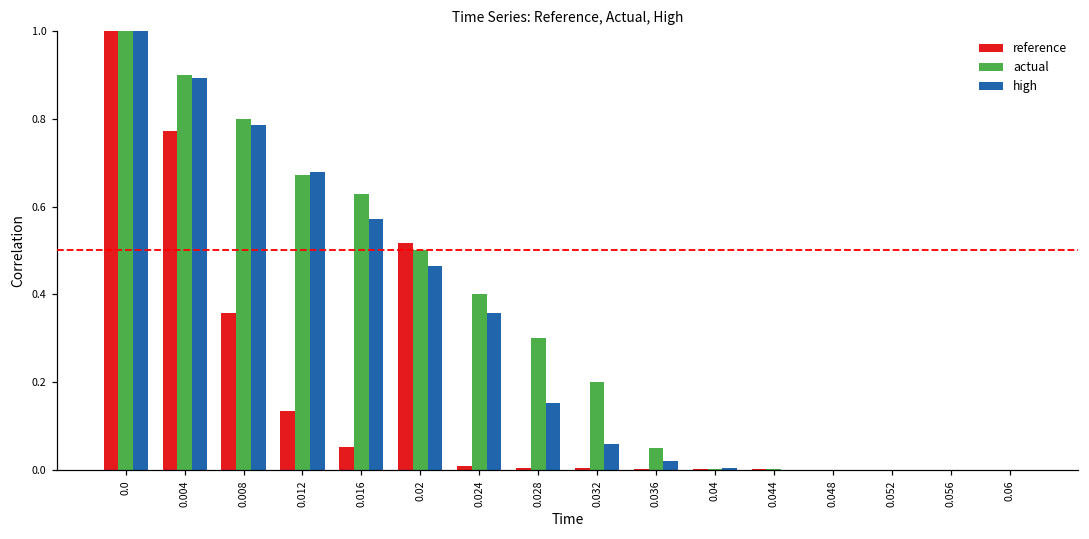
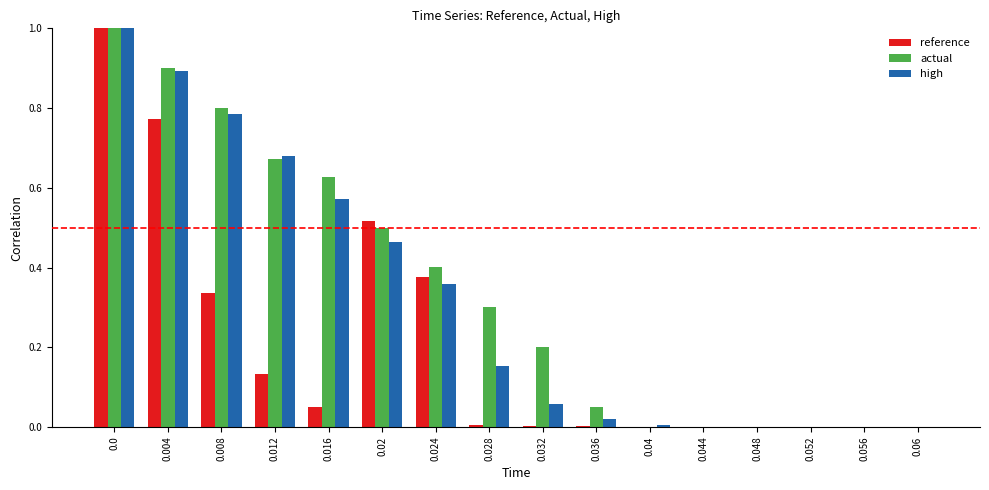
  {
    "reference": {
      "0.0": 1.00,
      "0.004": 0.77,
-     "0.008": 0.36,
+     "0.008": 0.34,
      "0.012": 0.13,
      "0.016": 0.05,
      "0.02": 0.52,
-     "0.024": 0.01,
+     "0.024": 0.38,
      "0.06": 0.00
    },
    "actual": {
      "0.0": 1.00,
      "0.004": 0.90,
      "0.008": 0.80,
      "0.012": 0.67,
      "0.016": 0.63,
      "0.02": 0.50,
      "0.024": 0.40,
      "0.028": 0.30,
      "0.032": 0.20,
      "0.036": 0.05,
      "0.06": 0.00
    },
    "high": {
      "0.0": 1.00,
      "0.004": 0.89,
      "0.008": 0.79,
      "0.012": 0.68,
      "0.016": 0.57,
      "0.02": 0.46,
      "0.024": 0.36,
      "0.028": 0.15,
      "0.032": 0.06,
      "0.036": 0.02,
      "0.06": 0.00
    }
  }
